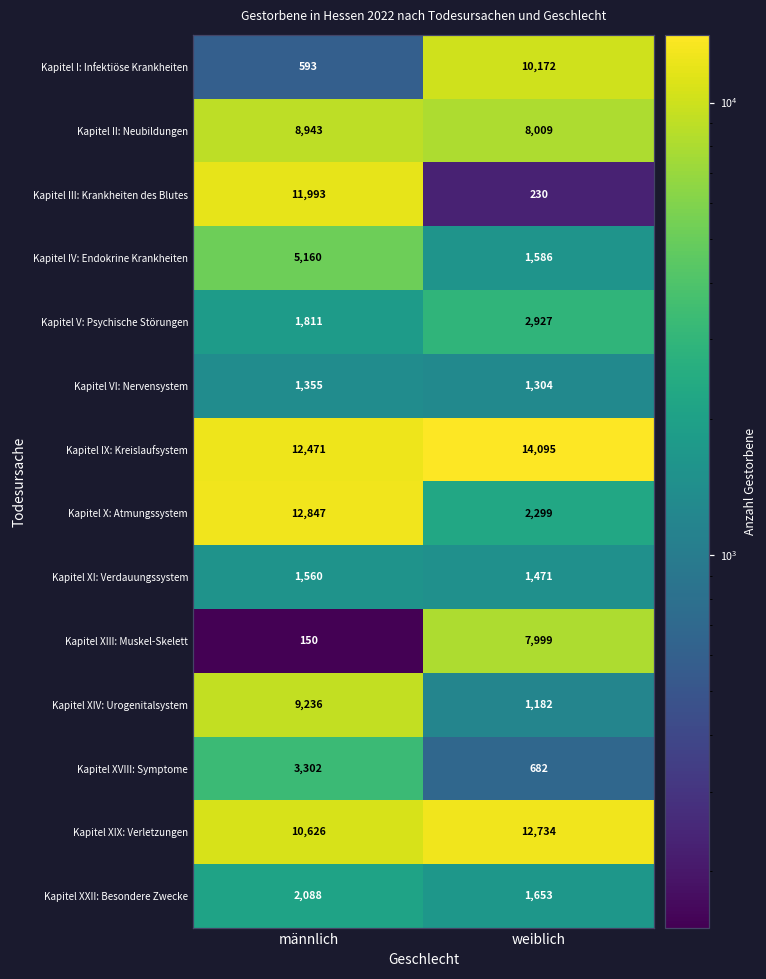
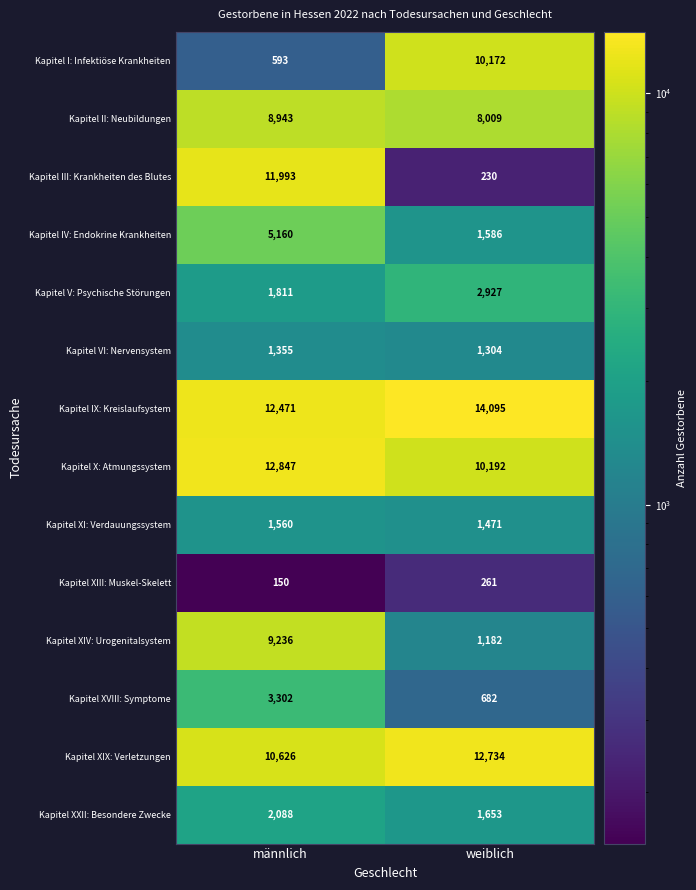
  {
    "Kapitel I: Infektiöse Krankheiten": {
      "männlich": "593",
      "weiblich": "10,172"
    },
    "Kapitel II: Neubildungen": {
      "männlich": "8,943",
      "weiblich": "8,009"
    },
    "Kapitel III: Krankheiten des Blutes": {
      "männlich": "11,993",
      "weiblich": "230"
    },
    "Kapitel IV: Endokrine Krankheiten": {
      "männlich": "5,160",
      "weiblich": "1,586"
    },
    "Kapitel V: Psychische Störungen": {
      "männlich": "1,811",
      "weiblich": "2,927"
    },
    "Kapitel VI: Nervensystem": {
      "männlich": "1,355",
      "weiblich": "1,304"
    },
    "Kapitel IX: Kreislaufsystem": {
      "männlich": "12,471",
      "weiblich": "14,095"
    },
    "Kapitel X: Atmungssystem": {
      "männlich": "12,847",
-     "weiblich": "2,299"
+     "weiblich": "10,192"
    },
    "Kapitel XI: Verdauungssystem": {
      "männlich": "1,560",
      "weiblich": "1,471"
    },
    "Kapitel XIII: Muskel-Skelett": {
      "männlich": "150",
-     "weiblich": "7,999"
+     "weiblich": "261"
    },
    "Kapitel XIV: Urogenitalsystem": {
      "männlich": "9,236",
      "weiblich": "1,182"
    },
    "Kapitel XVIII: Symptome": {
      "männlich": "3,302",
      "weiblich": "682"
    },
    "Kapitel XIX: Verletzungen": {
      "männlich": "10,626",
      "weiblich": "12,734"
    },
    "Kapitel XXII: Besondere Zwecke": {
      "männlich": "2,088",
      "weiblich": "1,653"
    }
  }
